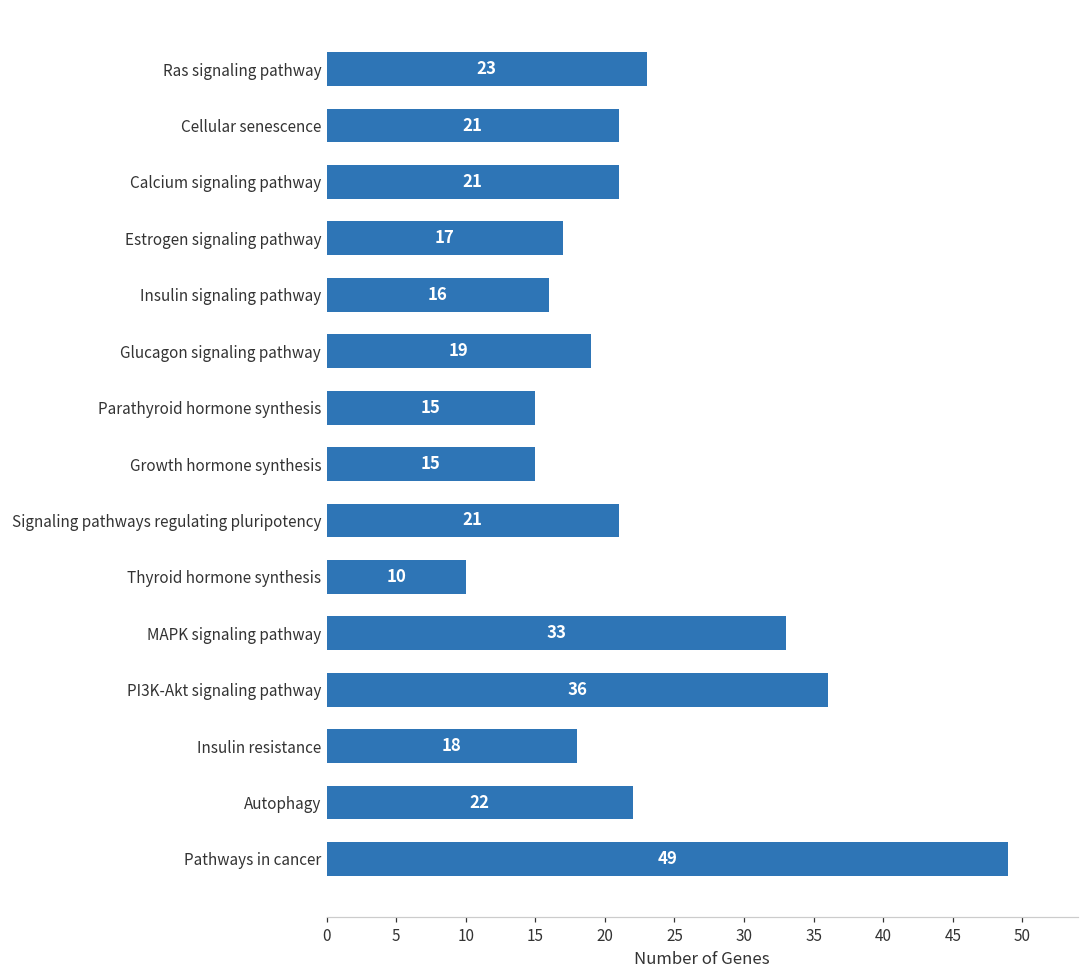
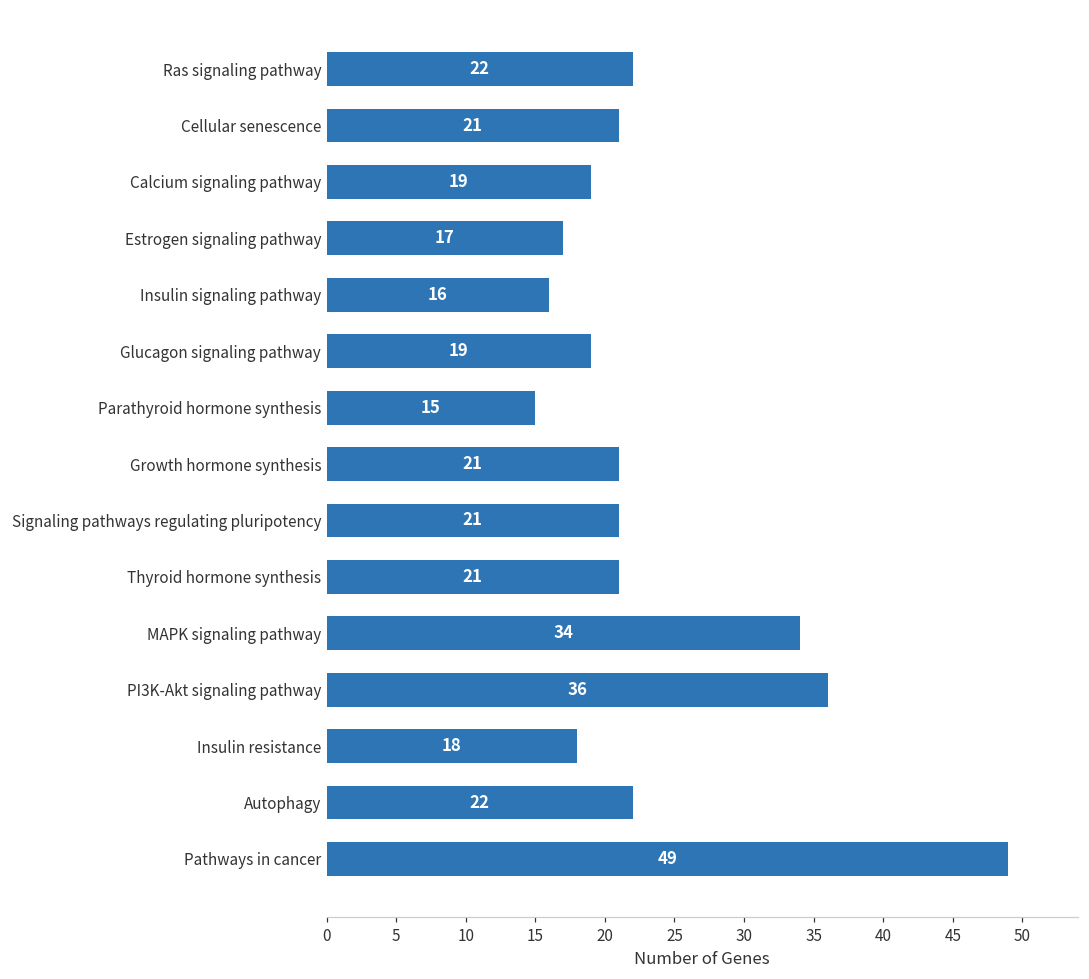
  {
-   "Ras signaling pathway": 23,
+   "Ras signaling pathway": 22,
    "Cellular senescence": 21,
-   "Calcium signaling pathway": 21,
+   "Calcium signaling pathway": 19,
    "Estrogen signaling pathway": 17,
    "Insulin signaling pathway": 16,
    "Glucagon signaling pathway": 19,
    "Parathyroid hormone synthesis": 15,
-   "Growth hormone synthesis": 15,
+   "Growth hormone synthesis": 21,
    "Signaling pathways regulating pluripotency": 21,
-   "Thyroid hormone synthesis": 10,
-   "MAPK signaling pathway": 33,
+   "Thyroid hormone synthesis": 21,
+   "MAPK signaling pathway": 34,
    "PI3K-Akt signaling pathway": 36,
    "Insulin resistance": 18,
    "Autophagy": 22,
    "Pathways in cancer": 49
  }
